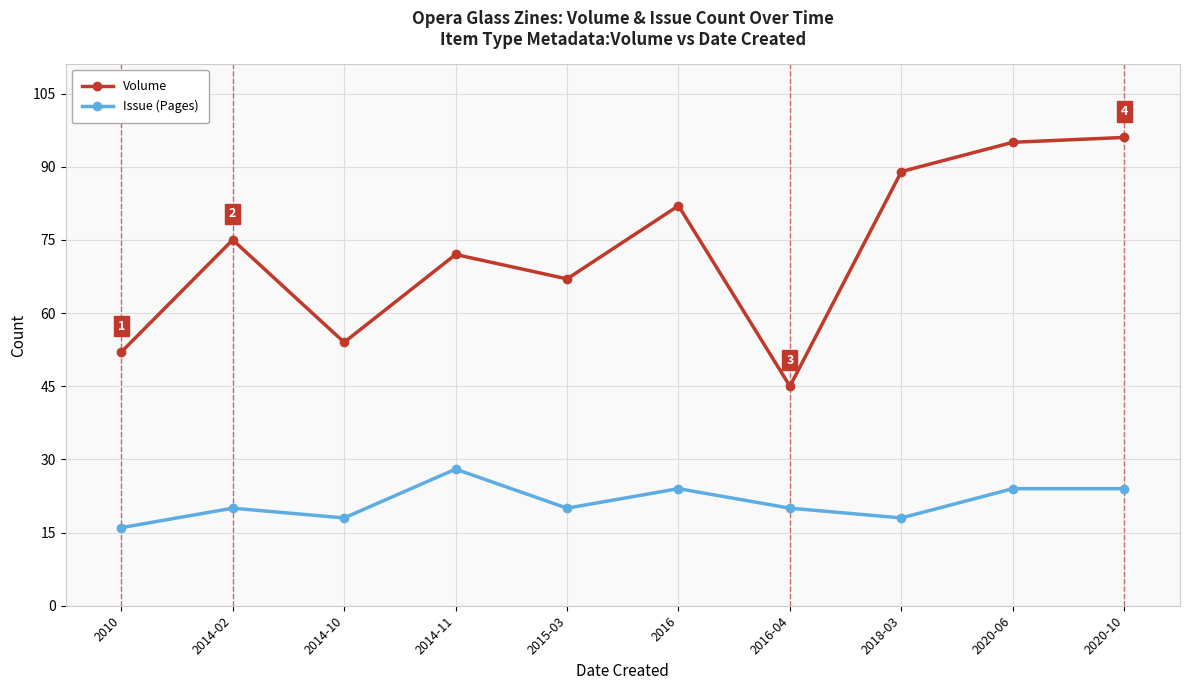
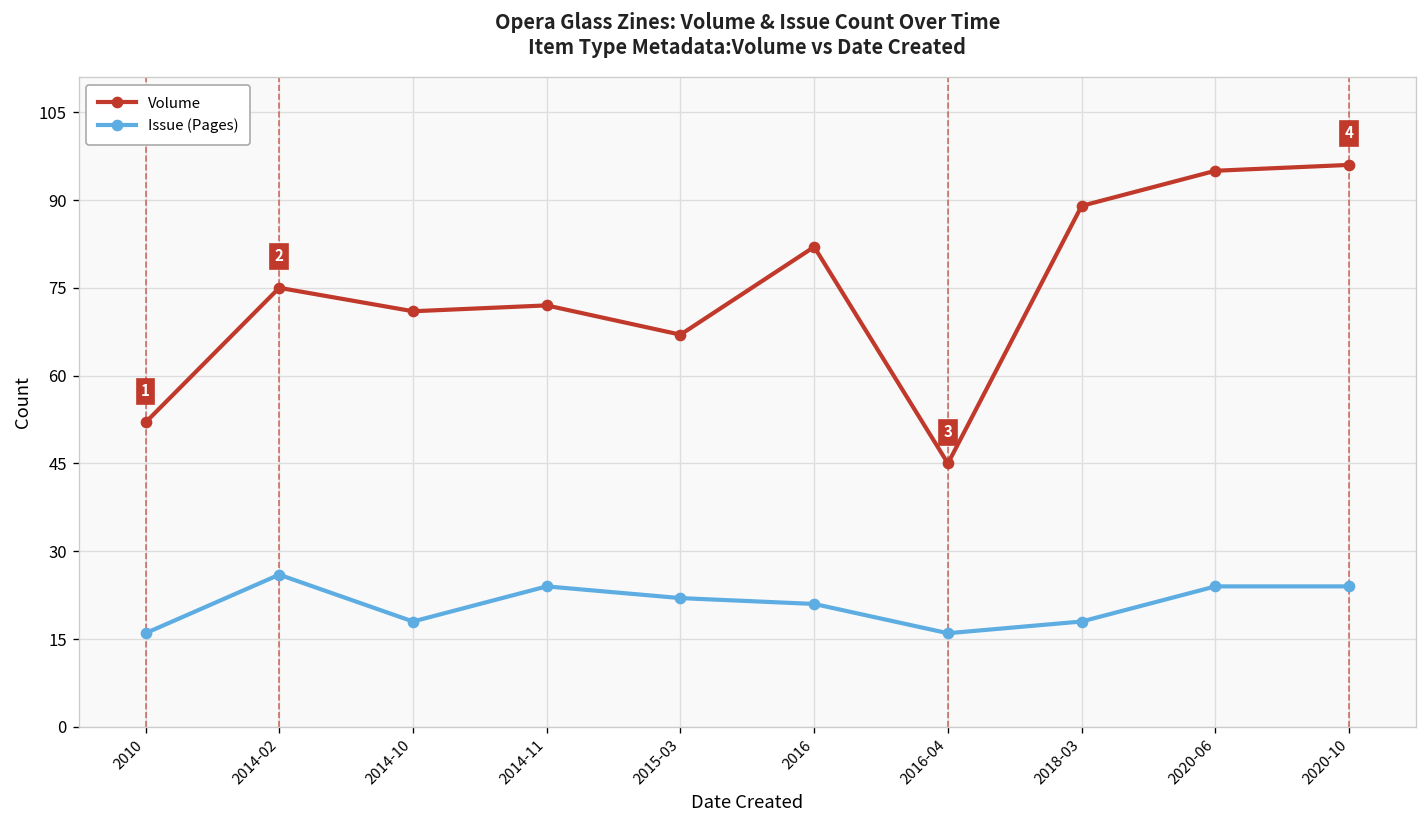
  {
    "Volume": {
-     "2014-10": 54,
+     "2014-10": 71,
      "2014-11": 72,
      "2015-03": 67,
      "2016": 82,
      "2018-03": 89,
      "2020-06": 95
    },
    "Issue (Pages)": {
      "2010": 16,
-     "2014-02": 20,
+     "2014-02": 26,
      "2014-10": 18,
-     "2014-11": 28,
-     "2015-03": 20,
-     "2016": 24,
-     "2016-04": 20,
+     "2014-11": 24,
+     "2015-03": 22,
+     "2016": 21,
+     "2016-04": 16,
      "2018-03": 18,
      "2020-06": 24,
      "2020-10": 24
    }
  }
